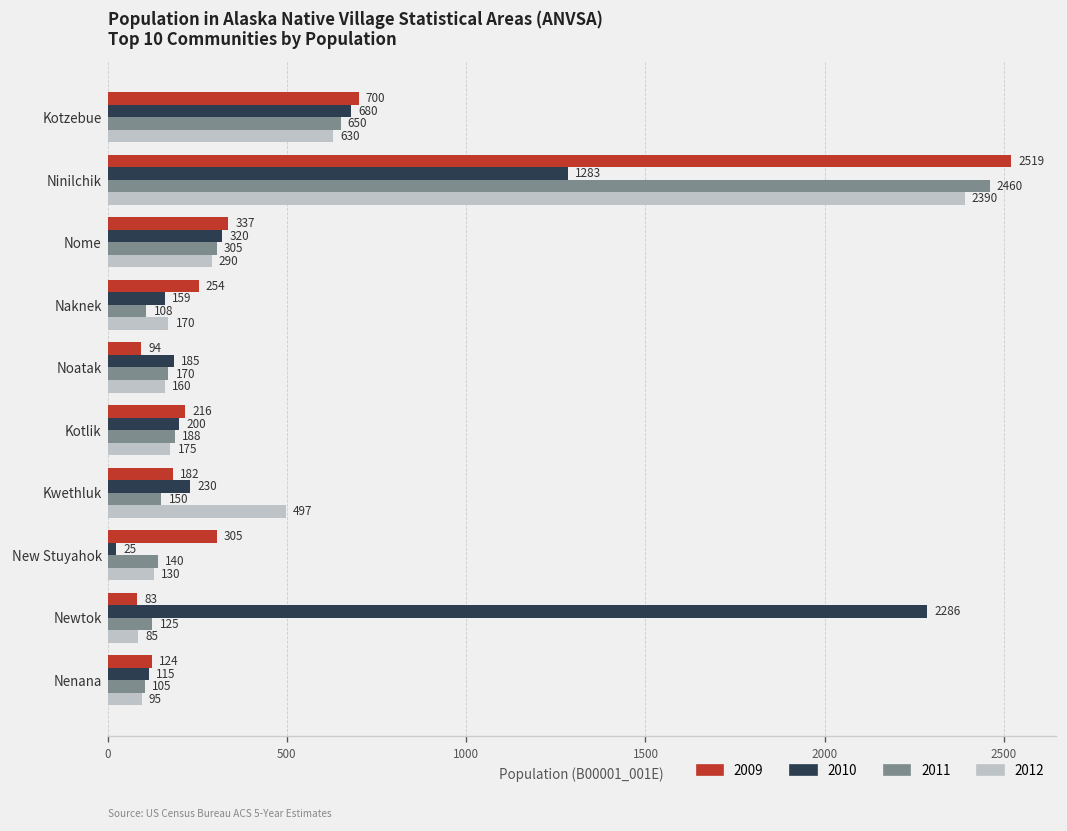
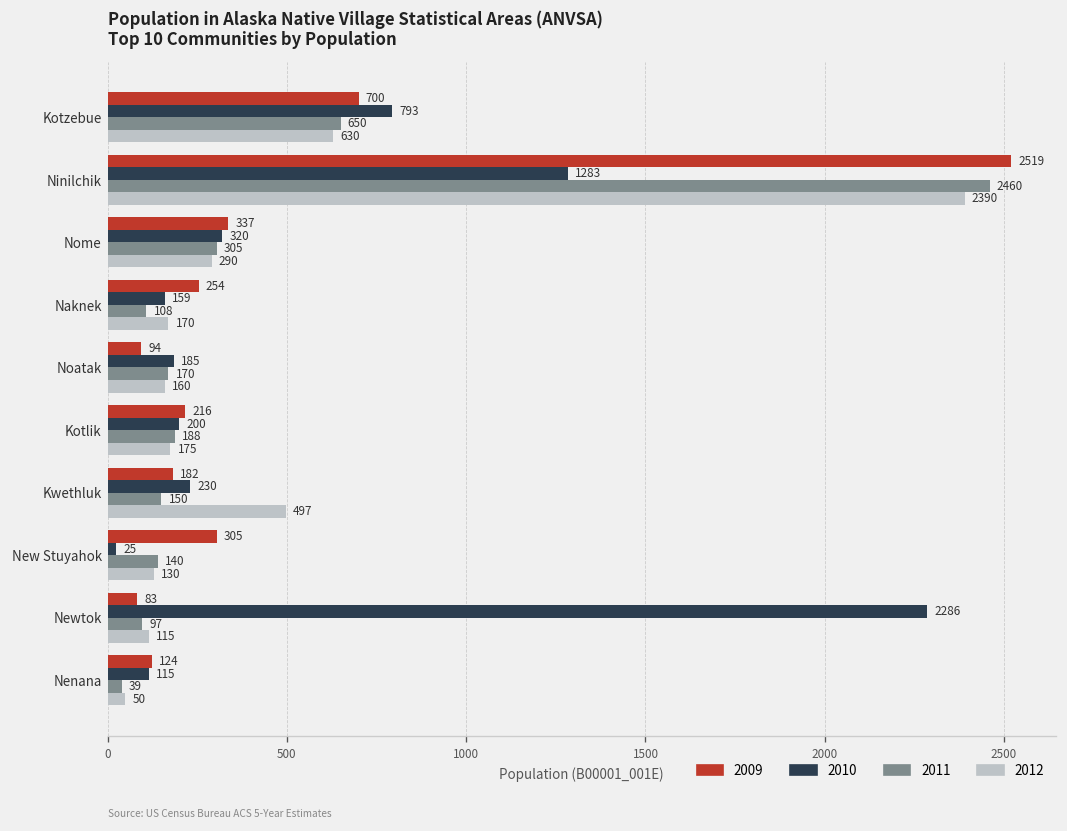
  {
    "2009": {
      "Kotzebue": 700,
      "Ninilchik": 2519,
      "Nome": 337,
      "Naknek": 254,
      "Noatak": 94,
      "Kotlik": 216,
      "Kwethluk": 182,
      "New Stuyahok": 305,
      "Newtok": 83,
      "Nenana": 124
    },
    "2010": {
-     "Kotzebue": 680,
+     "Kotzebue": 793,
      "Ninilchik": 1283,
      "Nome": 320,
      "Naknek": 159,
      "Noatak": 185,
      "Kotlik": 200,
      "Kwethluk": 230,
      "New Stuyahok": 25,
      "Newtok": 2286,
      "Nenana": 115
    },
    "2011": {
      "Kotzebue": 650,
      "Ninilchik": 2460,
      "Nome": 305,
      "Naknek": 108,
      "Noatak": 170,
      "Kotlik": 188,
      "Kwethluk": 150,
      "New Stuyahok": 140,
-     "Newtok": 125,
-     "Nenana": 105
+     "Newtok": 97,
+     "Nenana": 39
    },
    "2012": {
      "Kotzebue": 630,
      "Ninilchik": 2390,
      "Nome": 290,
      "Naknek": 170,
      "Noatak": 160,
      "Kotlik": 175,
      "Kwethluk": 497,
      "New Stuyahok": 130,
-     "Newtok": 85,
-     "Nenana": 95
+     "Newtok": 115,
+     "Nenana": 50
    }
  }
